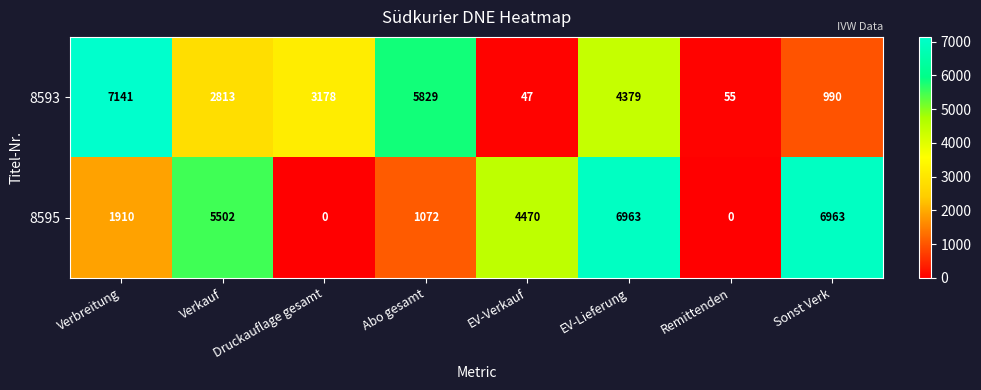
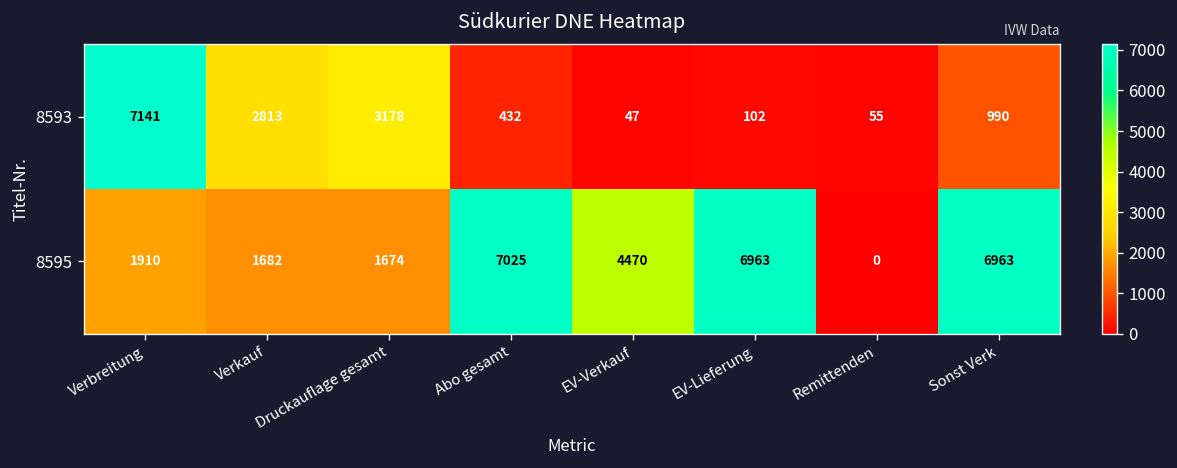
  {
    "8593": {
      "Verbreitung": 7141,
      "Verkauf": 2813,
      "Druckauflage gesamt": 3178,
-     "Abo gesamt": 5829,
+     "Abo gesamt": 432,
      "EV-Verkauf": 47,
-     "EV-Lieferung": 4379,
+     "EV-Lieferung": 102,
      "Remittenden": 55,
      "Sonst Verk": 990
    },
    "8595": {
      "Verbreitung": 1910,
-     "Verkauf": 5502,
-     "Druckauflage gesamt": 0,
-     "Abo gesamt": 1072,
+     "Verkauf": 1682,
+     "Druckauflage gesamt": 1674,
+     "Abo gesamt": 7025,
      "EV-Verkauf": 4470,
      "EV-Lieferung": 6963,
      "Remittenden": 0,
      "Sonst Verk": 6963
    }
  }
